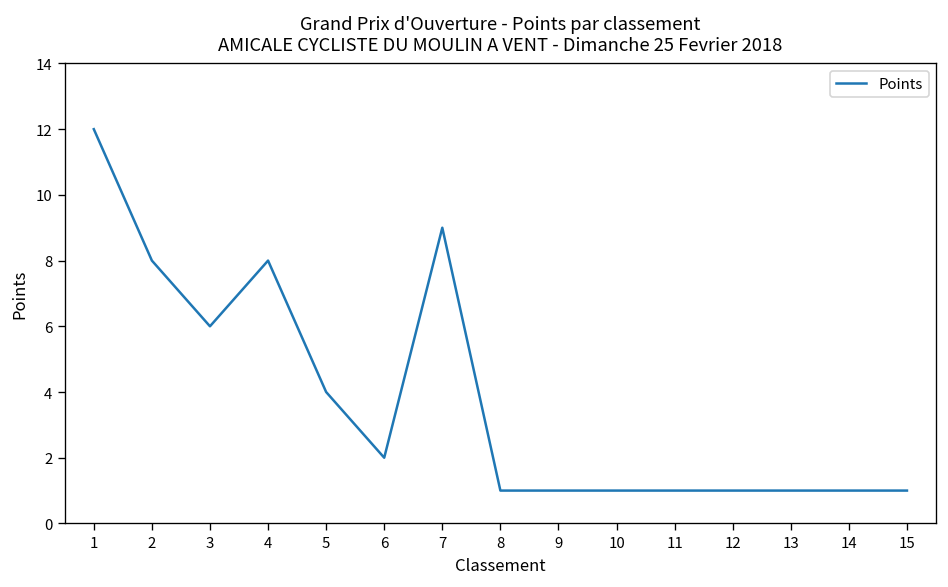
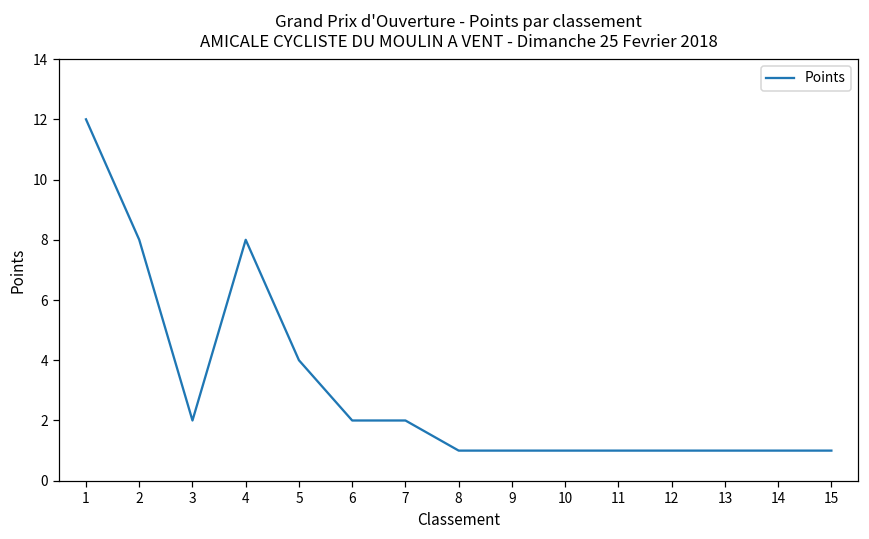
  {
    "1": 12,
    "2": 8,
-   "3": 6,
+   "3": 2,
    "4": 8,
    "5": 4,
    "6": 2,
-   "7": 9,
+   "7": 2,
    "8": 1,
    "9": 1,
    "10": 1,
    "11": 1,
    "12": 1,
    "13": 1,
    "14": 1,
    "15": 1
  }
